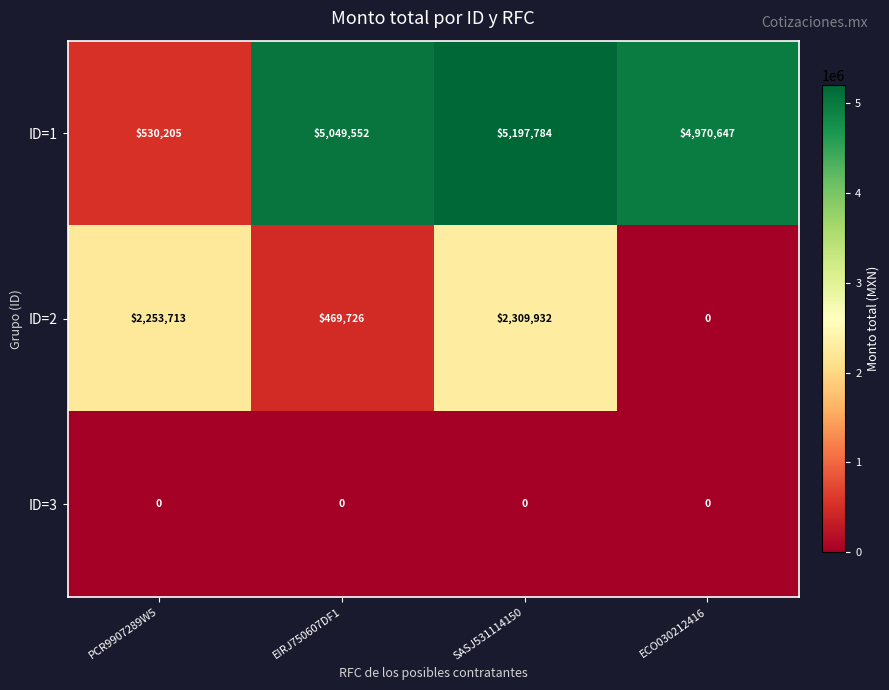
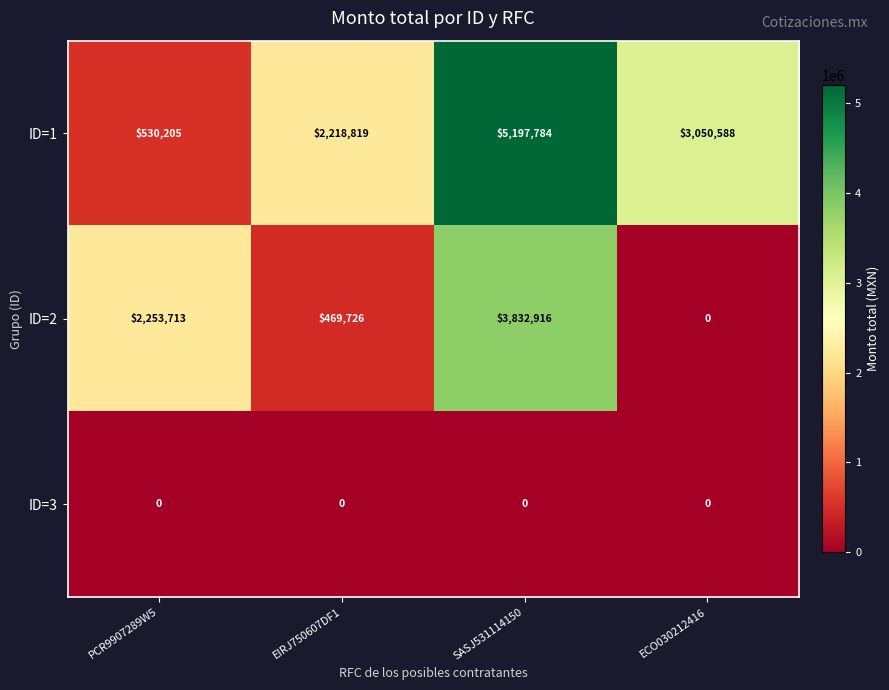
  {
    "ID=1": {
      "PCR9907289W5": "$530,205",
-     "EIRJ750607DF1": "$5,049,552",
+     "EIRJ750607DF1": "$2,218,819",
      "SASJ531114150": "$5,197,784",
-     "ECO030212416": "$4,970,647"
+     "ECO030212416": "$3,050,588"
    },
    "ID=2": {
      "PCR9907289W5": "$2,253,713",
      "EIRJ750607DF1": "$469,726",
-     "SASJ531114150": "$2,309,932",
+     "SASJ531114150": "$3,832,916",
      "ECO030212416": "0"
    },
    "ID=3": {
      "PCR9907289W5": "0",
      "EIRJ750607DF1": "0",
      "SASJ531114150": "0",
      "ECO030212416": "0"
    }
  }
